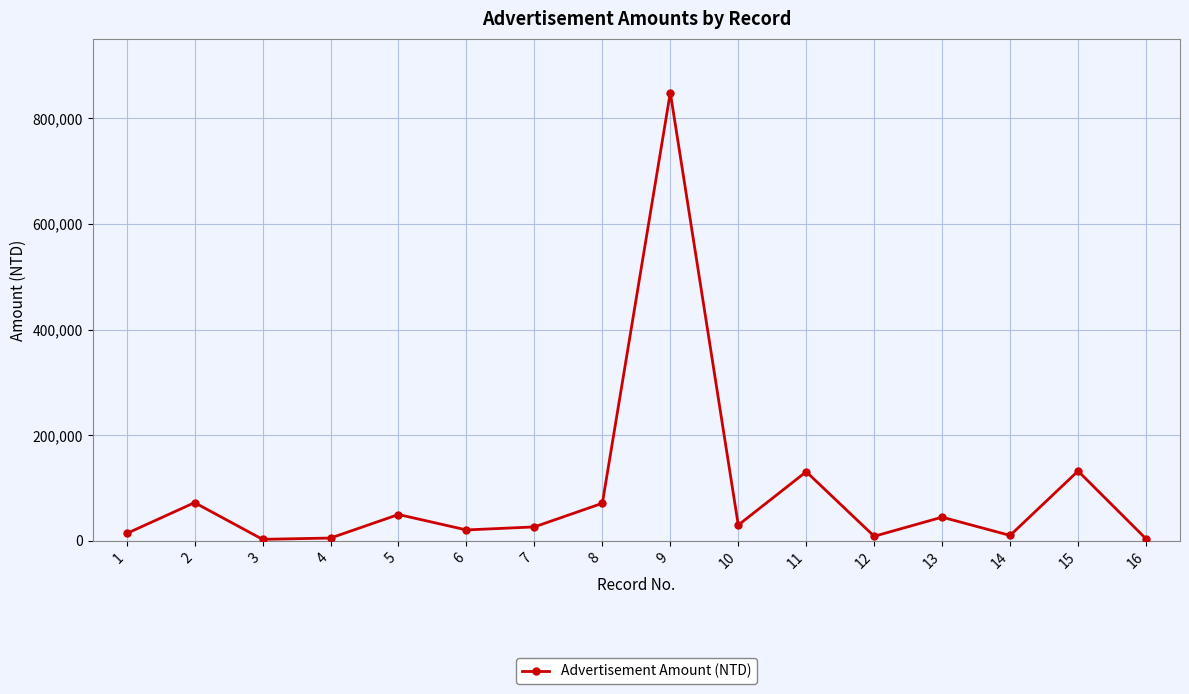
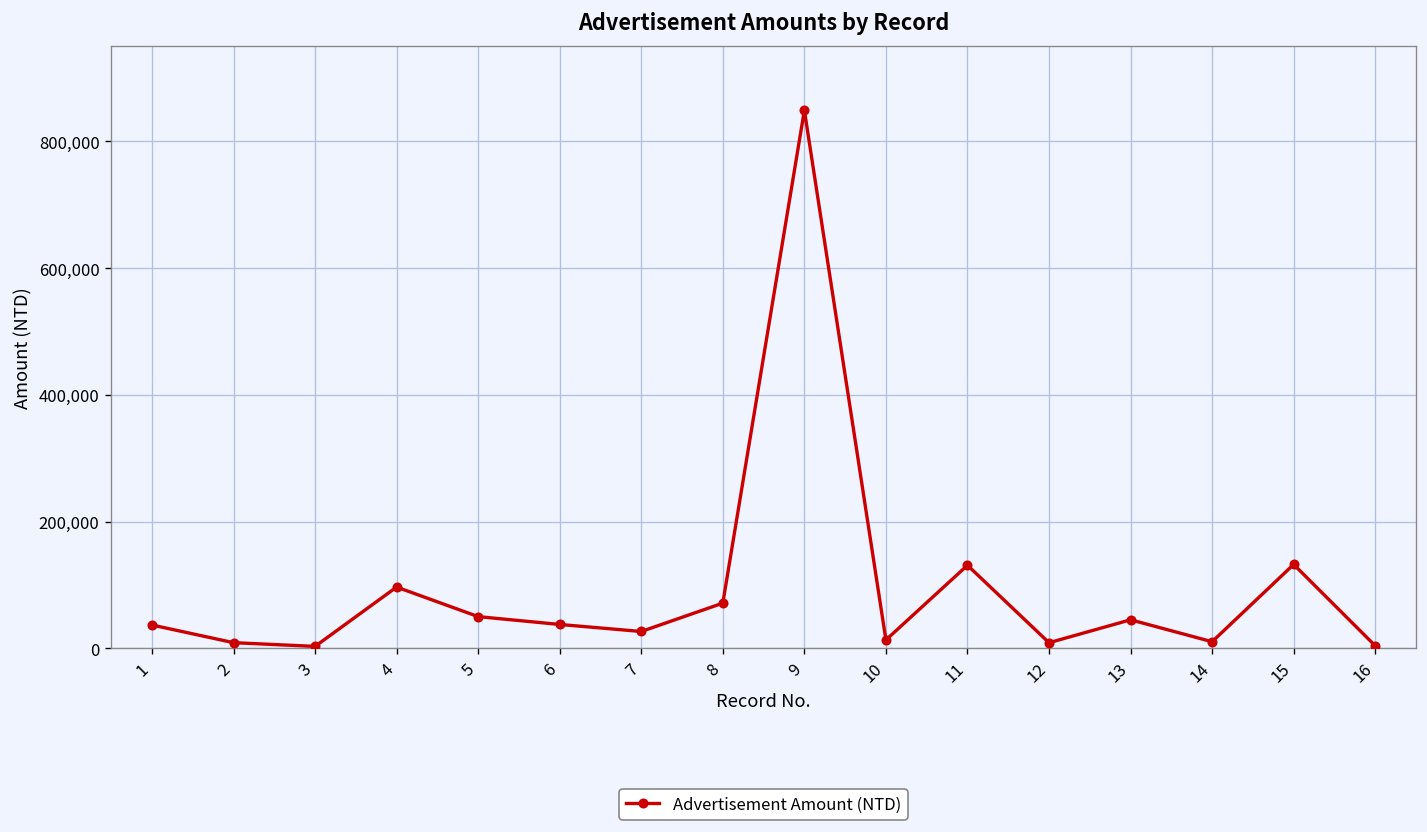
  {
-   "1": "10,000",
-   "2": "70,000",
+   "1": "40,000",
+   "2": "10,000",
    "3": "0",
-   "4": "10,000",
+   "4": "100,000",
    "5": "50,000",
-   "6": "20,000",
+   "6": "40,000",
    "7": "30,000",
    "8": "70,000",
    "9": "850,000",
-   "10": "30,000",
+   "10": "10,000",
    "11": "130,000",
    "12": "10,000",
    "13": "50,000",
    "14": "10,000",
    "15": "130,000",
    "16": "0"
  }
